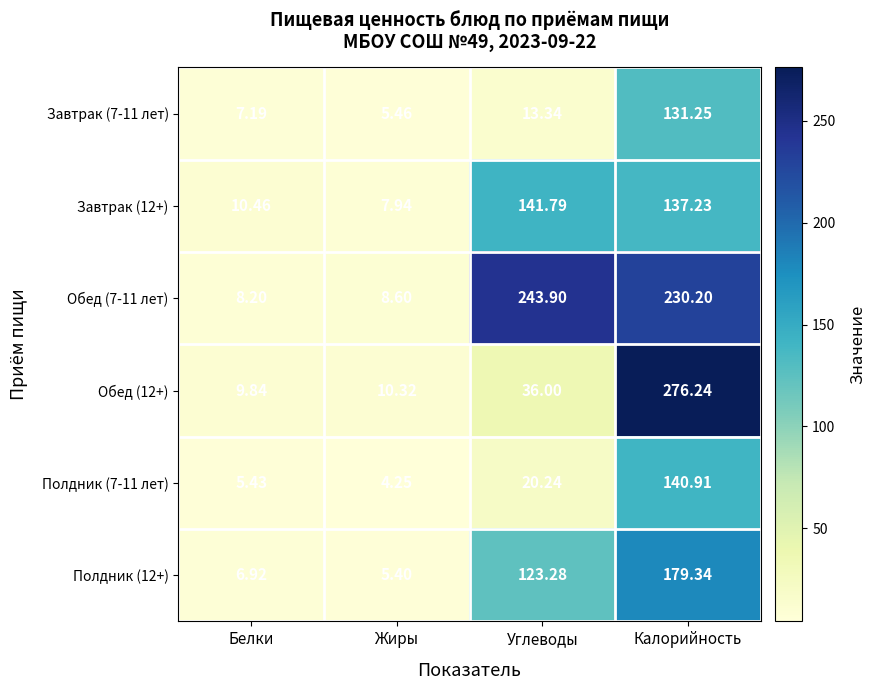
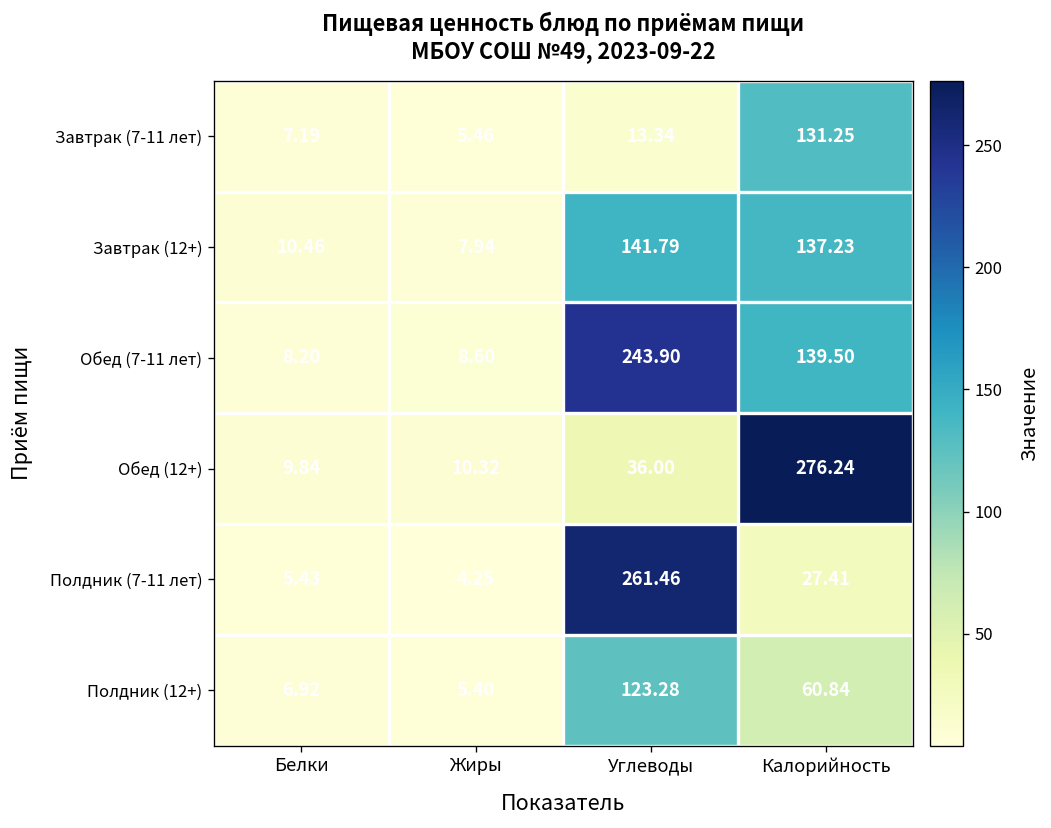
  {
    "Завтрак (7-11 лет)": {
      "Углеводы": 13.34,
      "Калорийность": 131.25
    },
    "Завтрак (12+)": {
      "Углеводы": 141.79,
      "Калорийность": 137.23
    },
    "Обед (7-11 лет)": {
      "Углеводы": 243.90,
-     "Калорийность": 230.20
+     "Калорийность": 139.50
    },
    "Обед (12+)": {
      "Углеводы": 36.00,
      "Калорийность": 276.24
    },
    "Полдник (7-11 лет)": {
-     "Углеводы": 20.24,
-     "Калорийность": 140.91
+     "Углеводы": 261.46,
+     "Калорийность": 27.41
    },
    "Полдник (12+)": {
      "Углеводы": 123.28,
-     "Калорийность": 179.34
+     "Калорийность": 60.84
    }
  }
